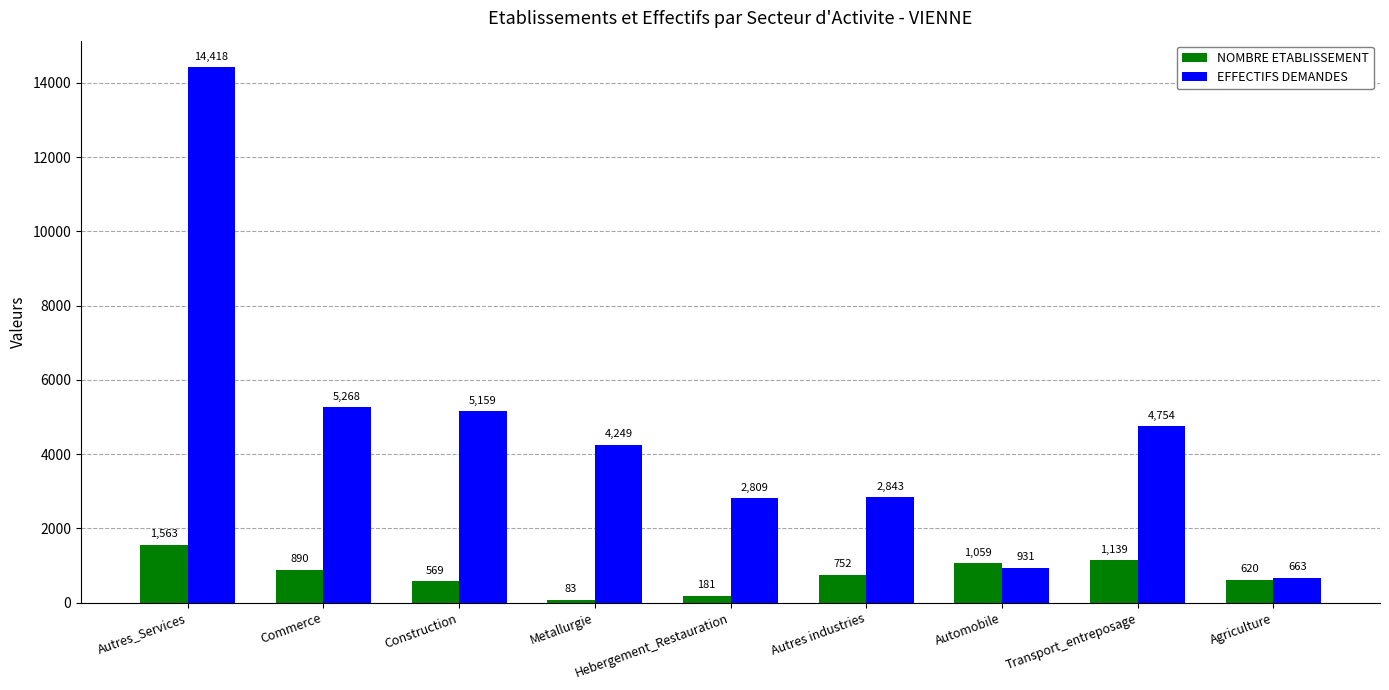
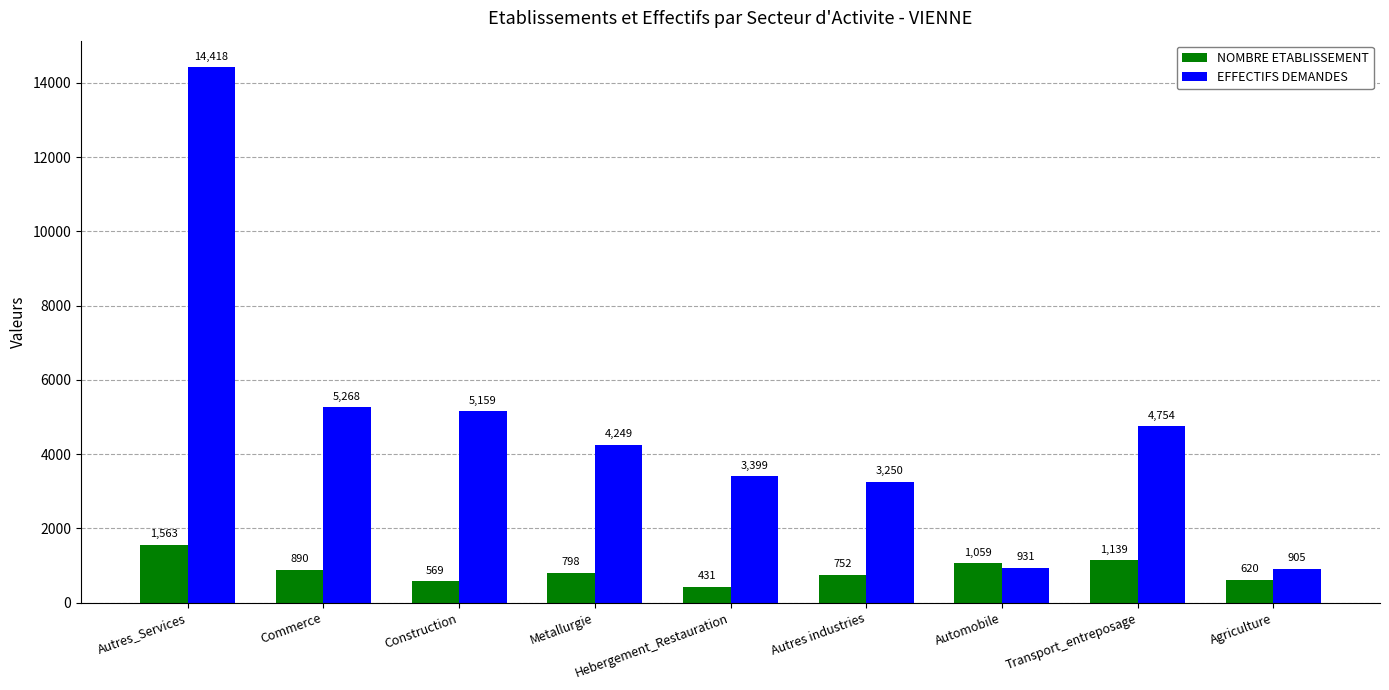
  {
    "NOMBRE ETABLISSEMENT": {
      "Autres_Services": "1,563",
      "Commerce": "890",
      "Construction": "569",
-     "Metallurgie": "83",
-     "Hebergement_Restauration": "181",
+     "Metallurgie": "798",
+     "Hebergement_Restauration": "431",
      "Autres industries": "752",
      "Automobile": "1,059",
      "Transport_entreposage": "1,139",
      "Agriculture": "620"
    },
    "EFFECTIFS DEMANDES": {
      "Autres_Services": "14,418",
      "Commerce": "5,268",
      "Construction": "5,159",
      "Metallurgie": "4,249",
-     "Hebergement_Restauration": "2,809",
-     "Autres industries": "2,843",
+     "Hebergement_Restauration": "3,399",
+     "Autres industries": "3,250",
      "Automobile": "931",
      "Transport_entreposage": "4,754",
-     "Agriculture": "663"
+     "Agriculture": "905"
    }
  }
